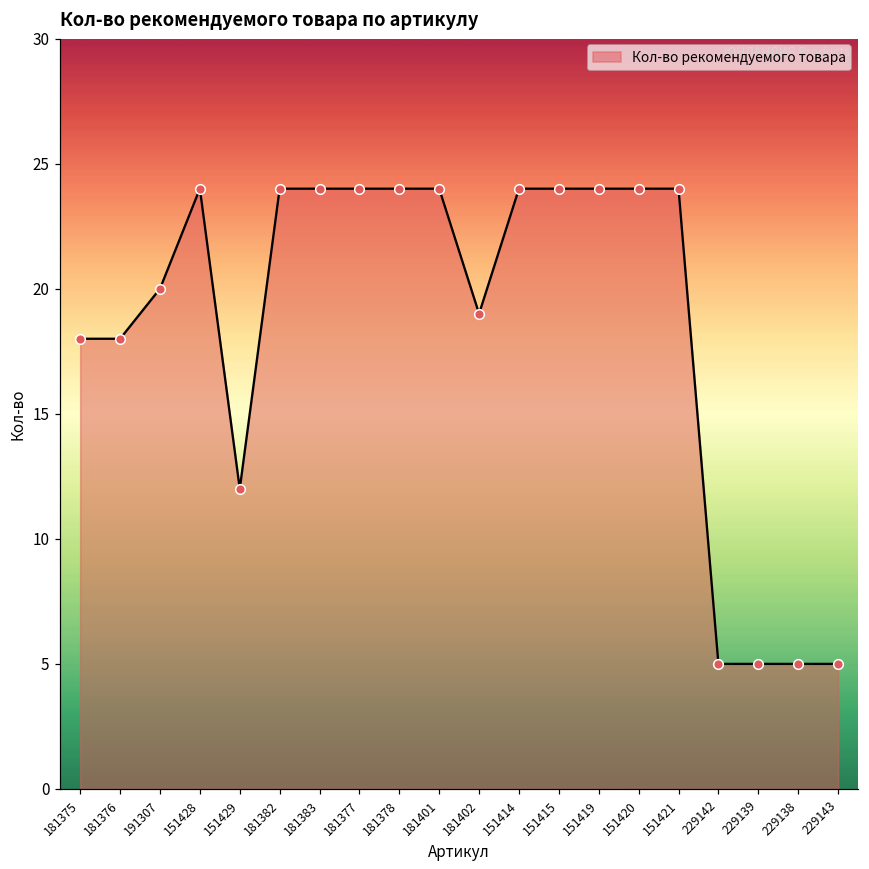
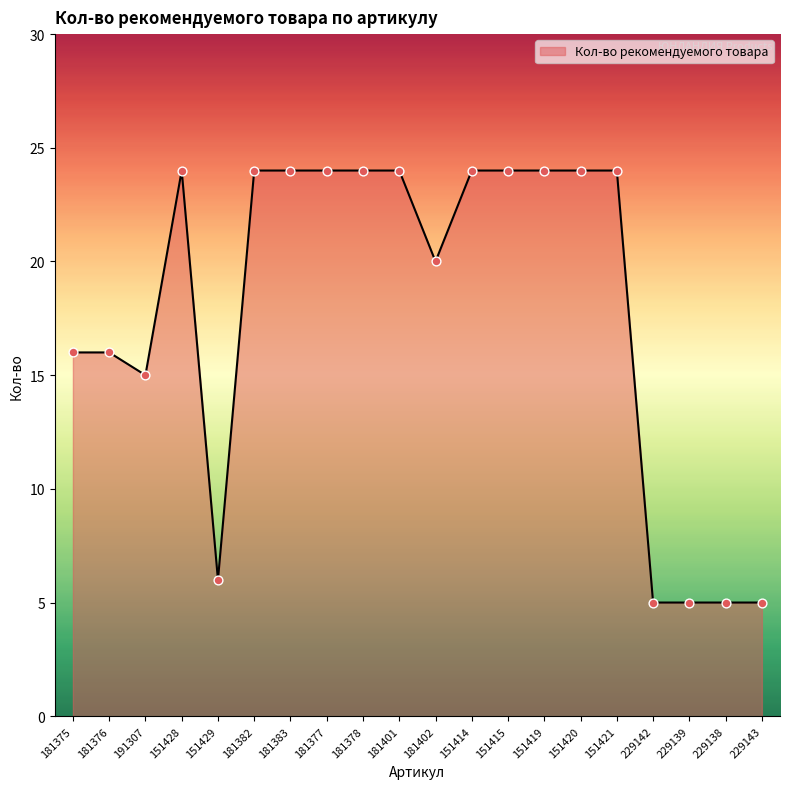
  {
-   "181375": 18,
-   "181376": 18,
-   "191307": 20,
+   "181375": 16,
+   "181376": 16,
+   "191307": 15,
    "151428": 24,
-   "151429": 12,
+   "151429": 6,
    "181382": 24,
    "181383": 24,
    "181377": 24,
    "181378": 24,
    "181401": 24,
-   "181402": 19,
+   "181402": 20,
    "151414": 24,
    "151415": 24,
    "151419": 24,
    "151420": 24,
    "151421": 24,
    "229142": 5,
    "229139": 5,
    "229138": 5,
    "229143": 5
  }
